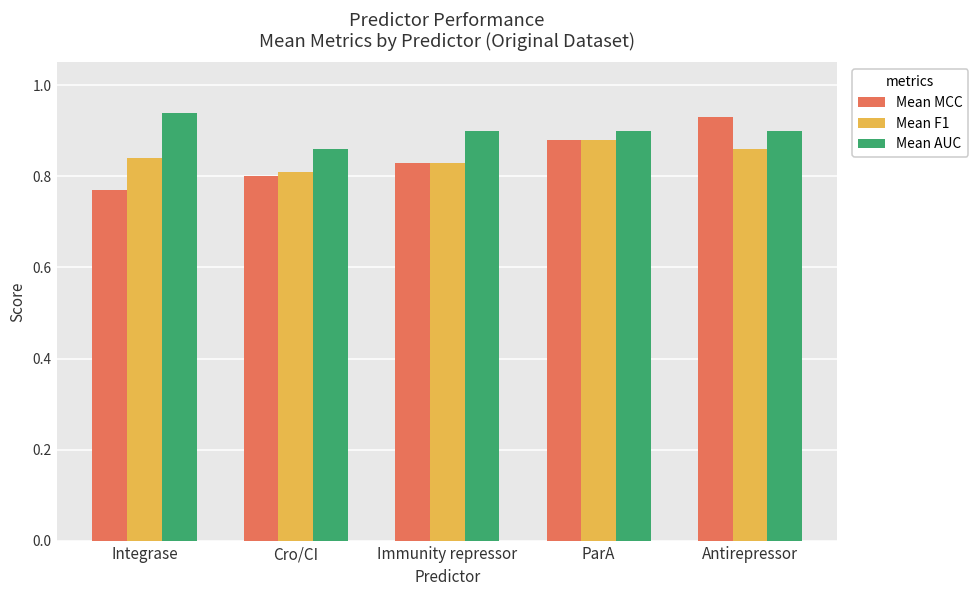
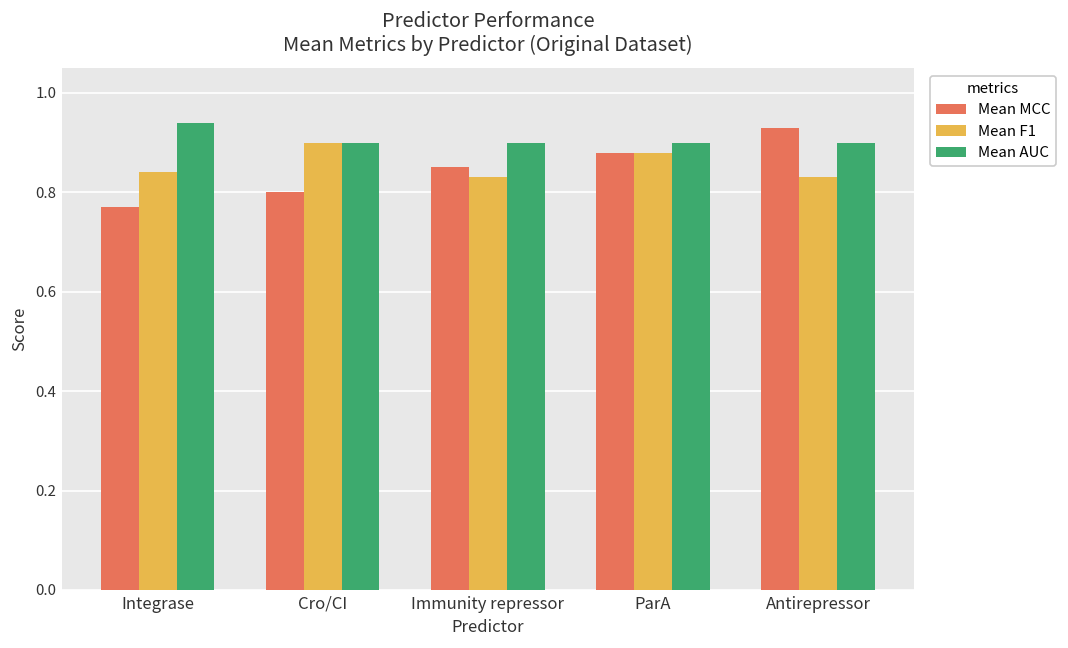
  {
    "Mean MCC": {
      "Integrase": 0.77,
      "Cro/CI": 0.80,
-     "Immunity repressor": 0.83,
+     "Immunity repressor": 0.85,
      "ParA": 0.88,
      "Antirepressor": 0.93
    },
    "Mean F1": {
      "Integrase": 0.84,
-     "Cro/CI": 0.81,
+     "Cro/CI": 0.90,
      "Immunity repressor": 0.83,
      "ParA": 0.88,
-     "Antirepressor": 0.86
+     "Antirepressor": 0.83
    },
    "Mean AUC": {
      "Integrase": 0.94,
-     "Cro/CI": 0.86,
+     "Cro/CI": 0.90,
      "Immunity repressor": 0.90,
      "ParA": 0.90,
      "Antirepressor": 0.90
    }
  }
